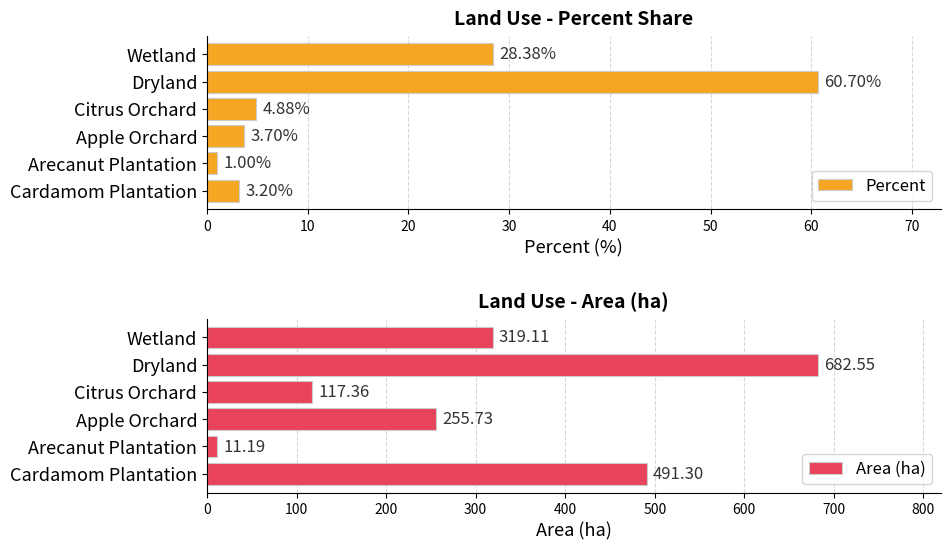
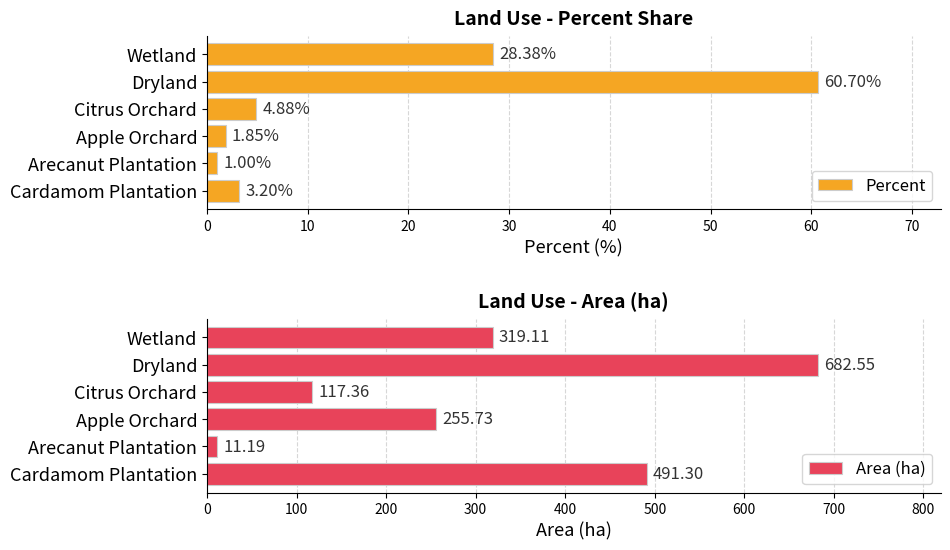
  {
    "Land Use - Percent Share": {
      "Wetland": "28.38%",
      "Dryland": "60.70%",
      "Citrus Orchard": "4.88%",
-     "Apple Orchard": "3.70%",
+     "Apple Orchard": "1.85%",
      "Arecanut Plantation": "1.00%",
      "Cardamom Plantation": "3.20%"
    },
    "Land Use - Area (ha)": {
      "Wetland": "319.11",
      "Dryland": "682.55",
      "Citrus Orchard": "117.36",
      "Apple Orchard": "255.73",
      "Arecanut Plantation": "11.19",
      "Cardamom Plantation": "491.30"
    }
  }
